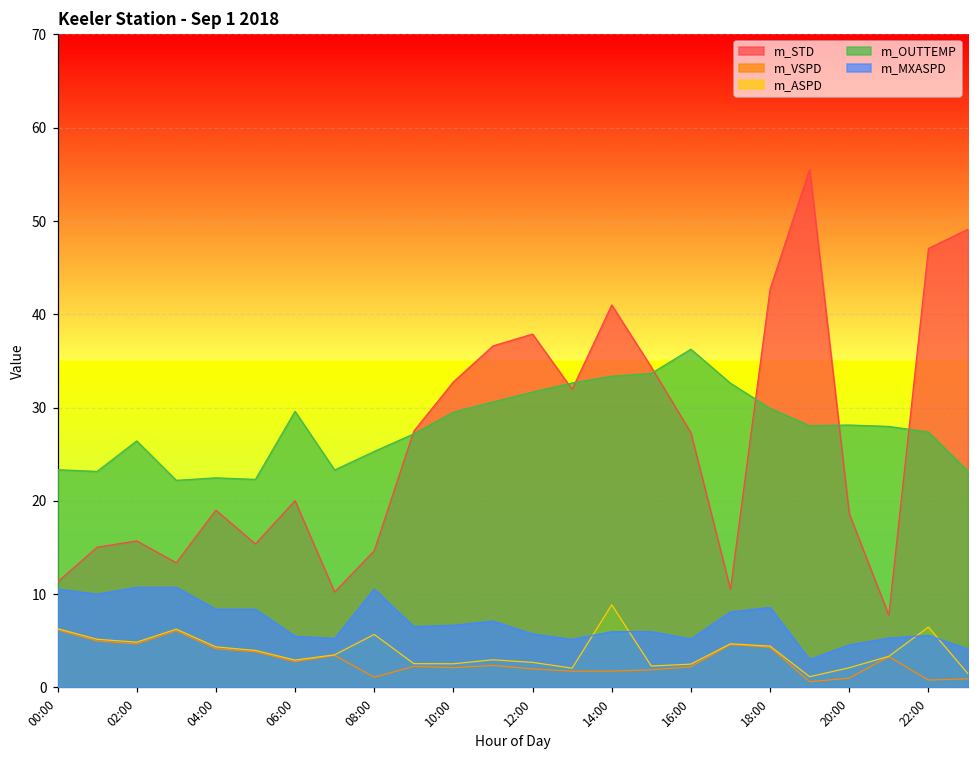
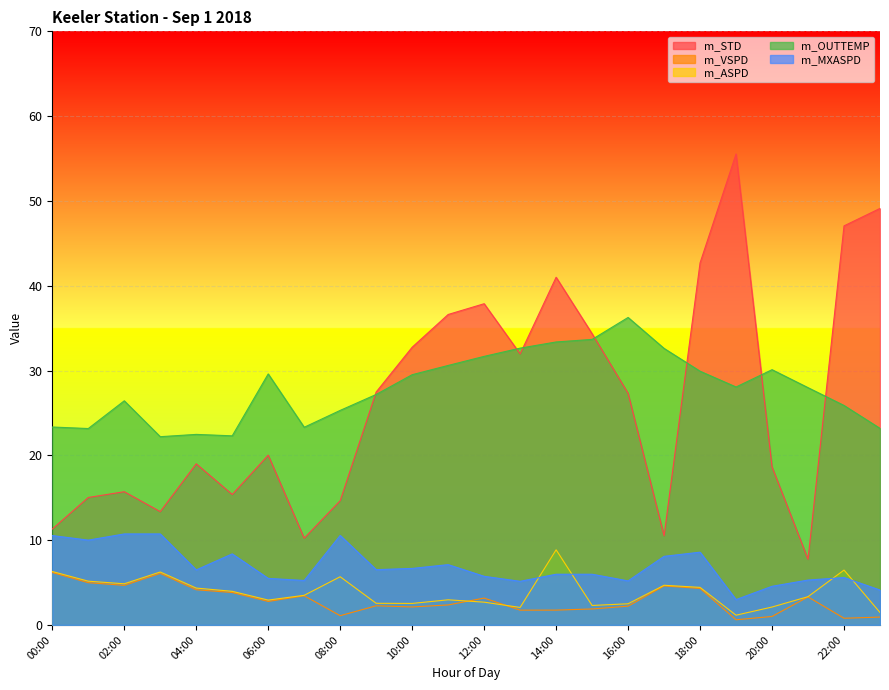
  {
    "m_STD": {
      "00:00": 11,
      "02:00": 16,
      "04:00": 19,
      "06:00": 20,
      "08:00": 15,
      "10:00": 33,
      "12:00": 38,
      "14:00": 41,
      "16:00": 27,
      "18:00": 43,
      "20:00": 19,
      "22:00": 47
    },
    "m_VSPD": {
      "08:00": 1,
      "10:00": 2,
-     "12:00": 2,
+     "12:00": 3,
      "14:00": 2,
      "20:00": 1,
      "22:00": 1
    },
    "m_ASPD": {
      "08:00": 6,
      "10:00": 3,
      "12:00": 3,
      "14:00": 9,
      "20:00": 2,
      "22:00": 6
    },
    "m_OUTTEMP": {
      "00:00": 23,
      "02:00": 26,
      "04:00": 22,
      "06:00": 30,
      "08:00": 25,
      "10:00": 30,
      "12:00": 32,
      "14:00": 33,
      "16:00": 36,
      "18:00": 30,
-     "20:00": 28,
-     "22:00": 27
+     "20:00": 30,
+     "22:00": 26
    },
    "m_MXASPD": {
      "00:00": 11,
      "02:00": 11,
-     "04:00": 8,
+     "04:00": 6,
      "06:00": 5,
      "08:00": 11,
      "10:00": 7,
      "12:00": 6,
      "14:00": 6,
      "16:00": 5,
      "18:00": 9,
      "20:00": 5,
      "22:00": 6
    }
  }
